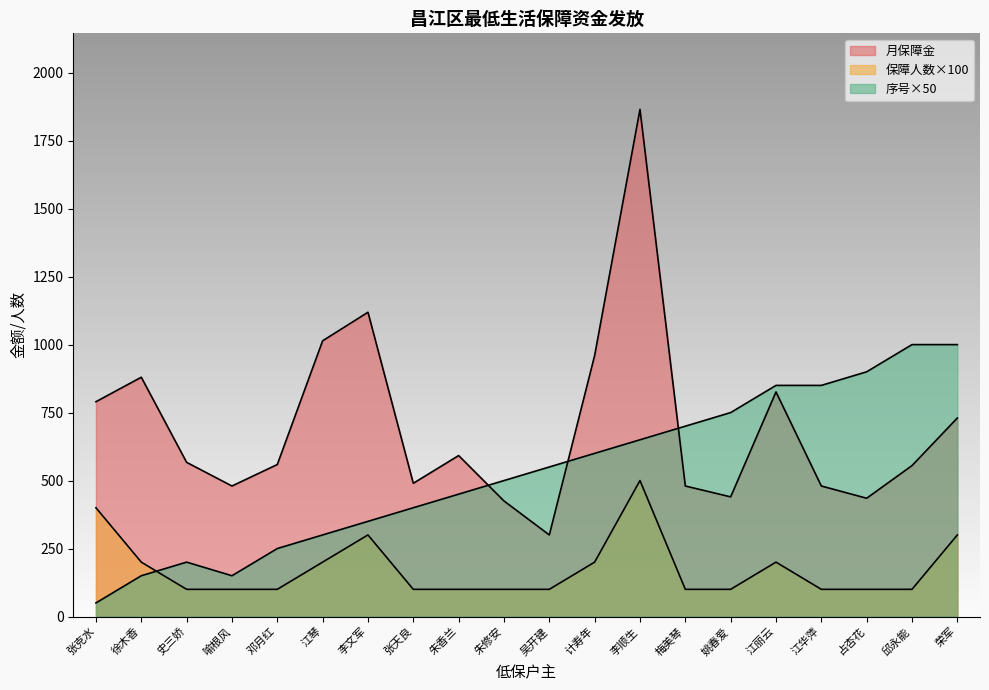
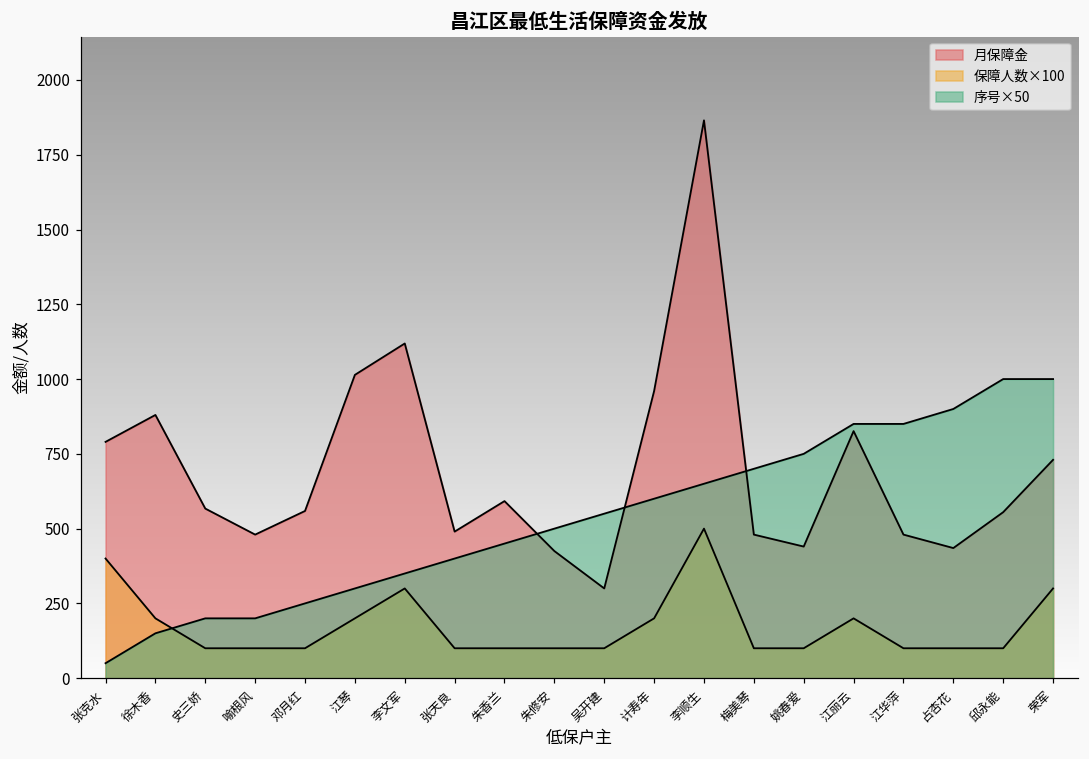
  {
    "月保障金": {
      "张克水": 790,
      "徐木香": 880,
      "史三娇": 570,
      "喻根风": 480,
      "邓月红": 560,
      "江琴": 1010,
      "李文军": 1120,
      "张天良": 490,
      "朱香兰": 590,
      "朱修安": 430,
      "吴开建": 300,
      "计寿年": 960,
      "李顺生": 1870,
      "梅美琴": 480,
      "姚春爱": 440,
      "江丽云": 830,
      "江华萍": 480,
      "占杏花": 440,
      "邱永能": 560,
      "荣军": 730
    },
    "保障人数×100": {
      "张克水": 400,
      "徐木香": 200,
      "史三娇": 100,
      "喻根风": 100,
      "邓月红": 100,
      "江琴": 200,
      "李文军": 300,
      "张天良": 100,
      "朱香兰": 100,
      "朱修安": 100,
      "吴开建": 100,
      "计寿年": 200,
      "李顺生": 500,
      "梅美琴": 100,
      "姚春爱": 100,
      "江丽云": 200,
      "江华萍": 100,
      "占杏花": 100,
      "邱永能": 100,
      "荣军": 300
    },
    "序号×50": {
      "张克水": 50,
      "徐木香": 150,
      "史三娇": 200,
-     "喻根风": 150,
+     "喻根风": 200,
      "邓月红": 250,
      "江琴": 300,
      "李文军": 350,
      "张天良": 400,
      "朱香兰": 450,
      "朱修安": 500,
      "吴开建": 550,
      "计寿年": 600,
      "李顺生": 650,
      "梅美琴": 700,
      "姚春爱": 750,
      "江丽云": 850,
      "江华萍": 850,
      "占杏花": 900,
      "邱永能": 1000,
      "荣军": 1000
    }
  }
